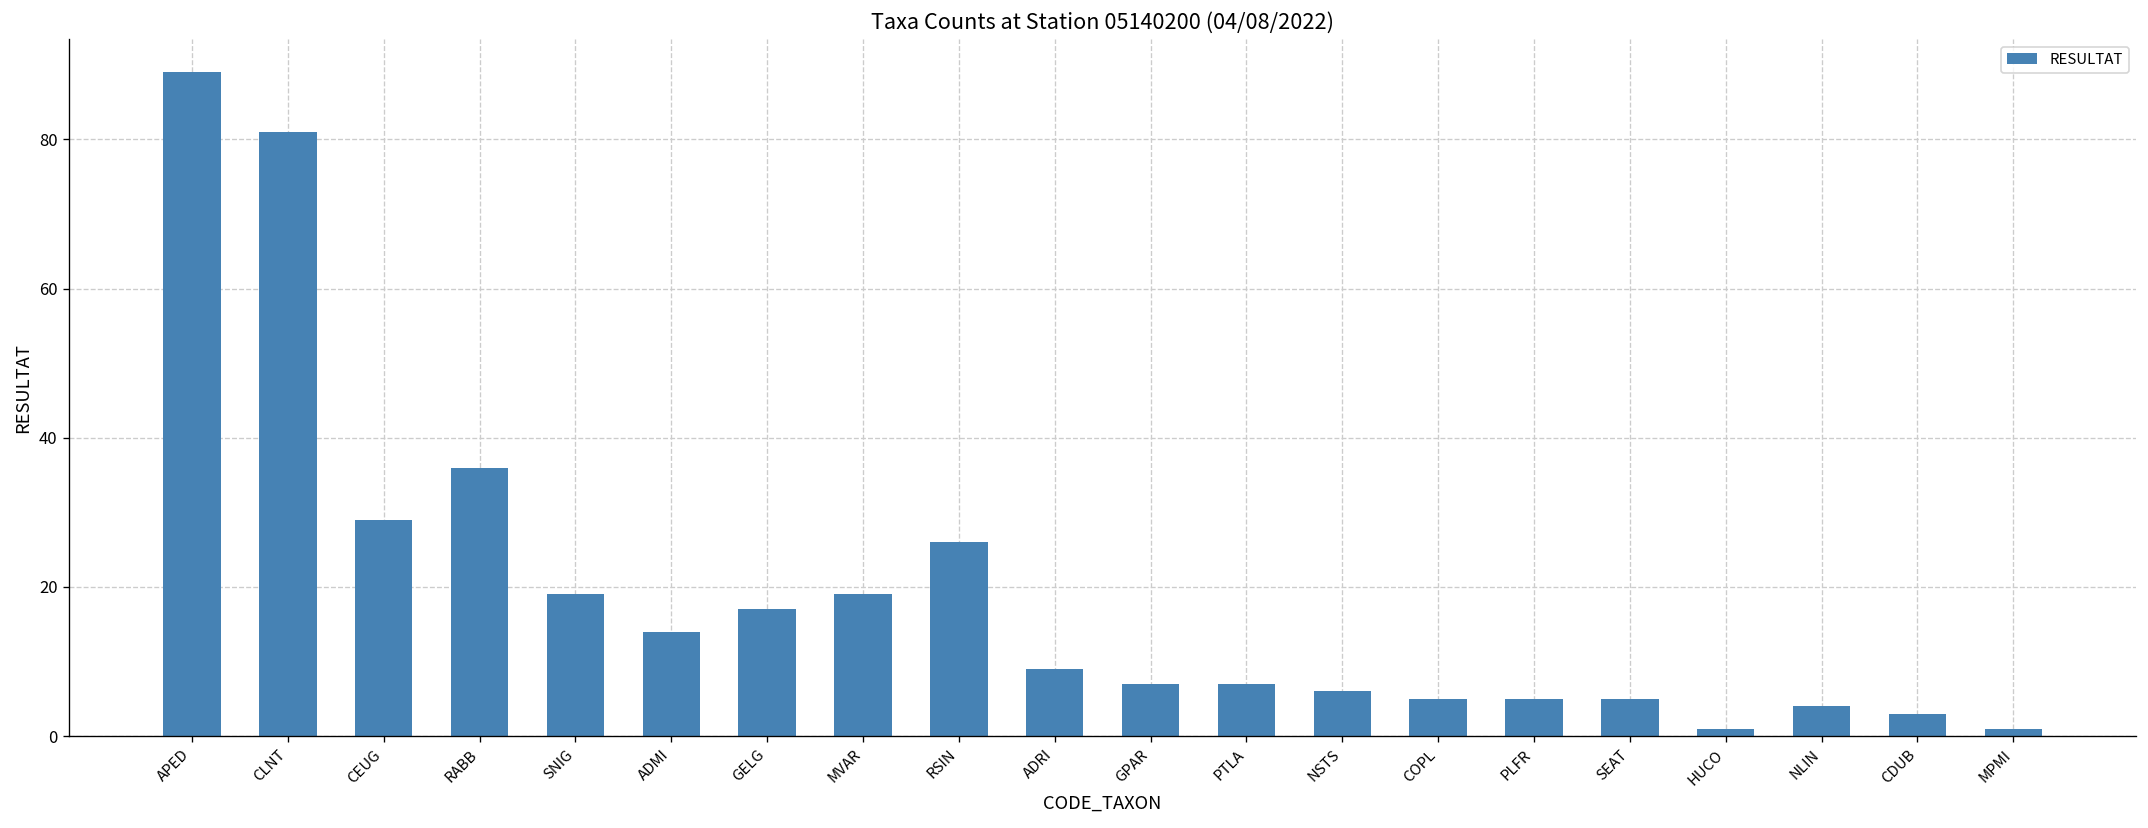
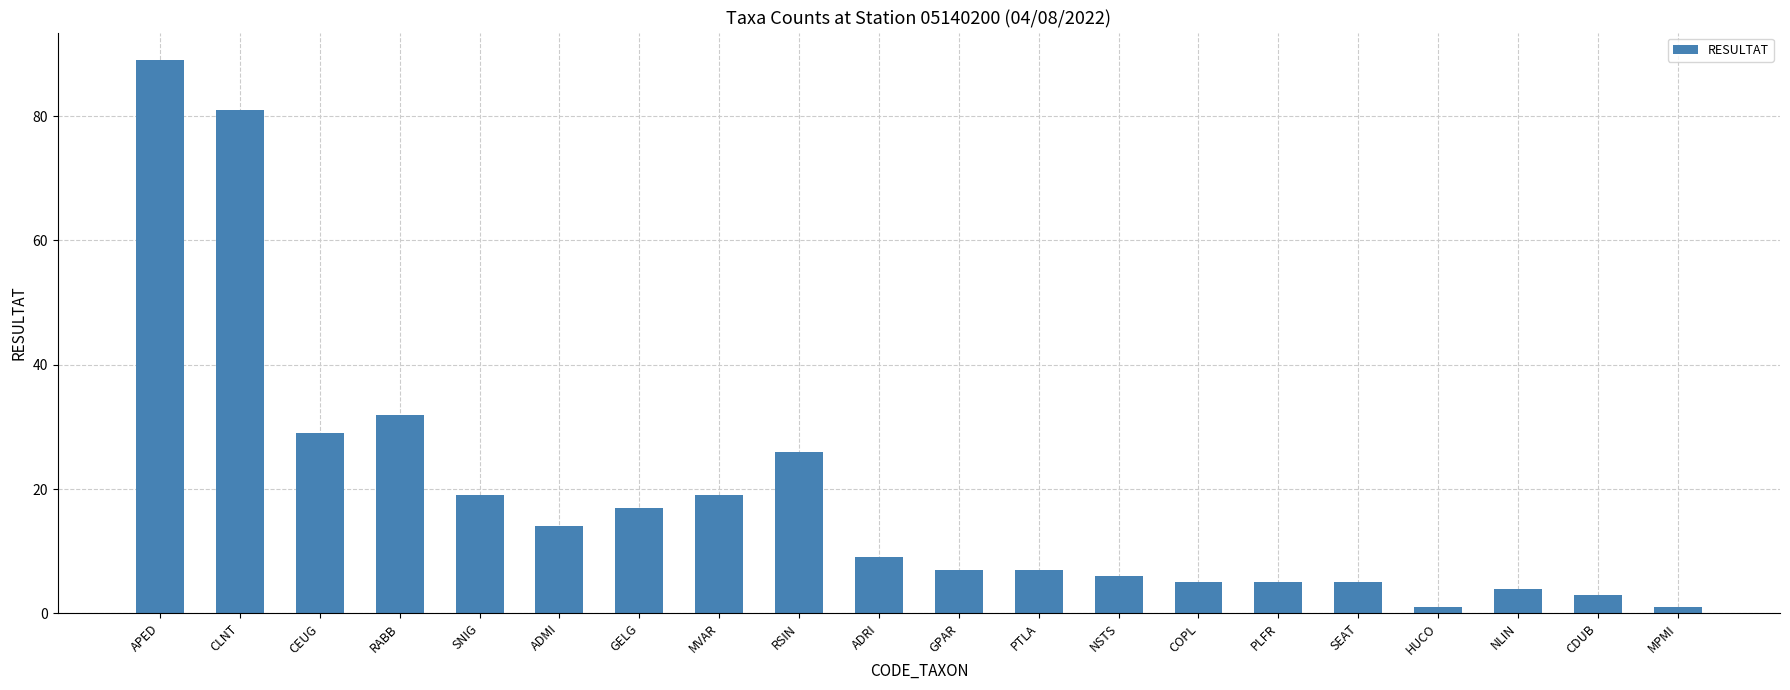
  {
    "APED": 89,
    "CLNT": 81,
    "CEUG": 29,
-   "RABB": 36,
+   "RABB": 32,
    "SNIG": 19,
    "ADMI": 14,
    "GELG": 17,
    "MVAR": 19,
    "RSIN": 26,
    "ADRI": 9,
    "GPAR": 7,
    "PTLA": 7,
    "NSTS": 6,
    "COPL": 5,
    "PLFR": 5,
    "SEAT": 5,
    "HUCO": 1,
    "NLIN": 4,
    "CDUB": 3,
    "MPMI": 1
  }
